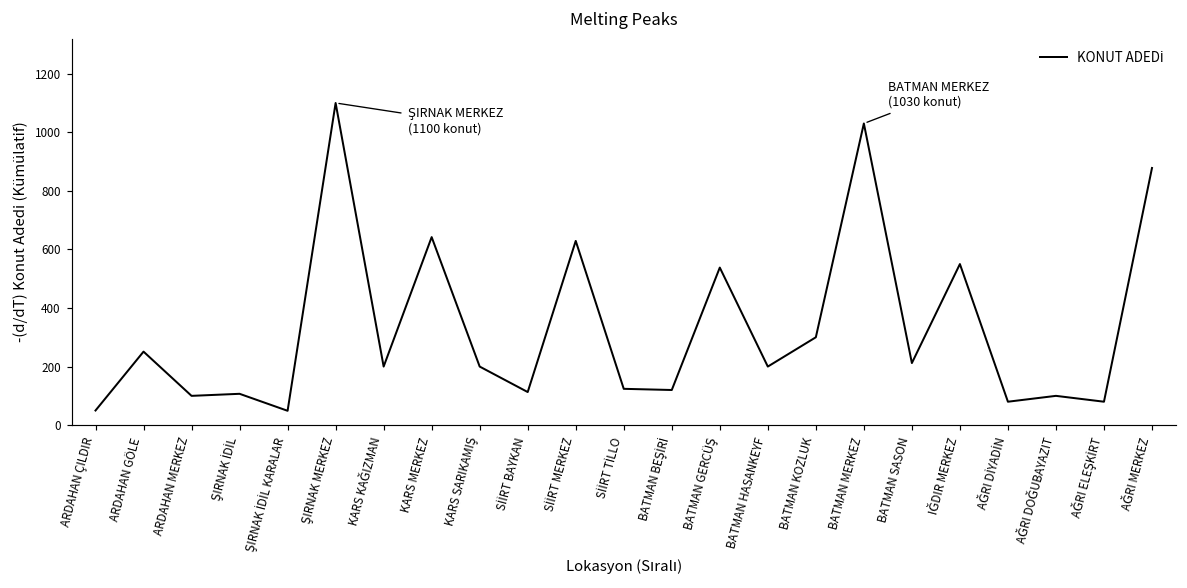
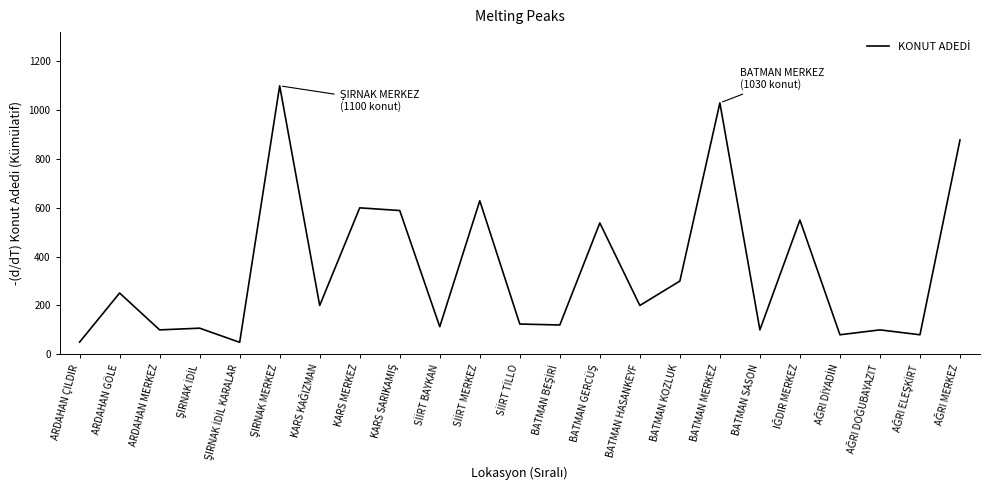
  {
    "ARDAHAN ÇILDIR": 50,
    "ARDAHAN GÖLE": 250,
    "ARDAHAN MERKEZ": 100,
    "ŞIRNAK İDİL": 110,
    "ŞIRNAK İDİL KARALAR": 50,
    "KARS KAĞIZMAN": 200,
-   "KARS MERKEZ": 640,
-   "KARS SARIKAMIŞ": 200,
+   "KARS MERKEZ": 600,
+   "KARS SARIKAMIŞ": 590,
    "SİİRT BAYKAN": 110,
    "SİİRT MERKEZ": 630,
    "SİİRT TİLLO": 120,
    "BATMAN BEŞİRİ": 120,
    "BATMAN GERCÜŞ": 540,
    "BATMAN HASANKEYF": 200,
    "BATMAN KOZLUK": 300,
-   "BATMAN SASON": 210,
+   "BATMAN SASON": 100,
    "IĞDIR MERKEZ": 550,
    "AĞRI DİYADİN": 80,
    "AĞRI DOĞUBAYAZIT": 100,
    "AĞRI ELEŞKİRT": 80,
    "AĞRI MERKEZ": 880
  }
